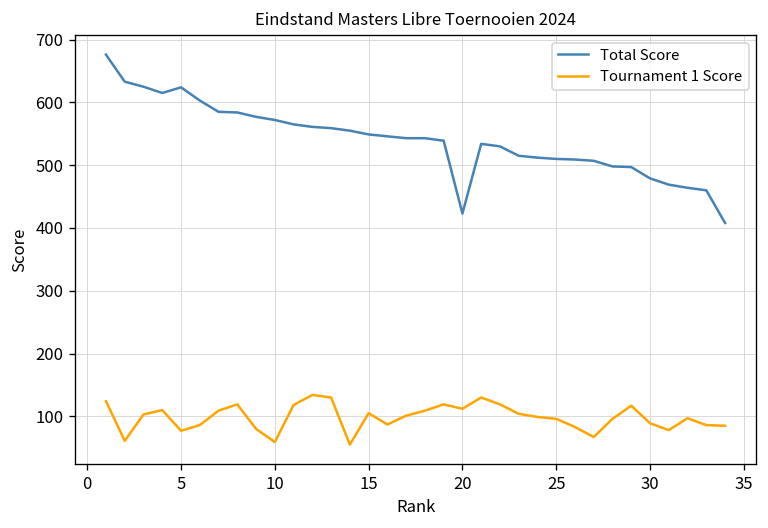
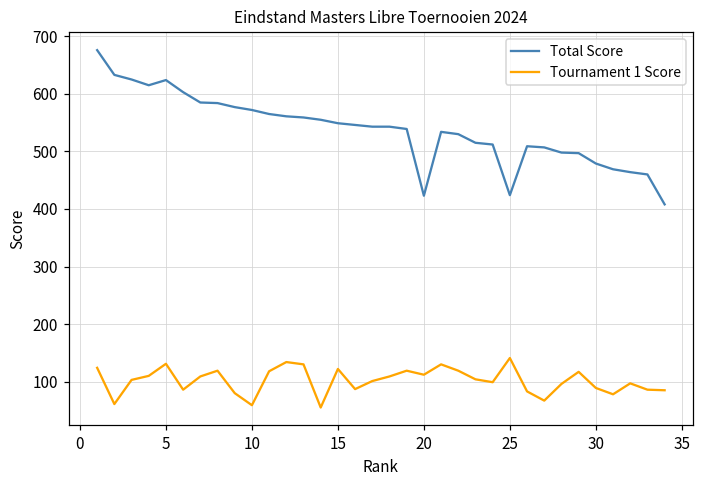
  {
    "Total Score": {
      "5": 620,
      "10": 570,
      "15": 550,
      "20": 420,
-     "25": 510,
+     "25": 420,
      "30": 480
    },
    "Tournament 1 Score": {
-     "5": 80,
+     "5": 130,
      "10": 60,
-     "15": 110,
+     "15": 120,
      "20": 110,
-     "25": 100,
+     "25": 140,
      "30": 90
    }
  }
